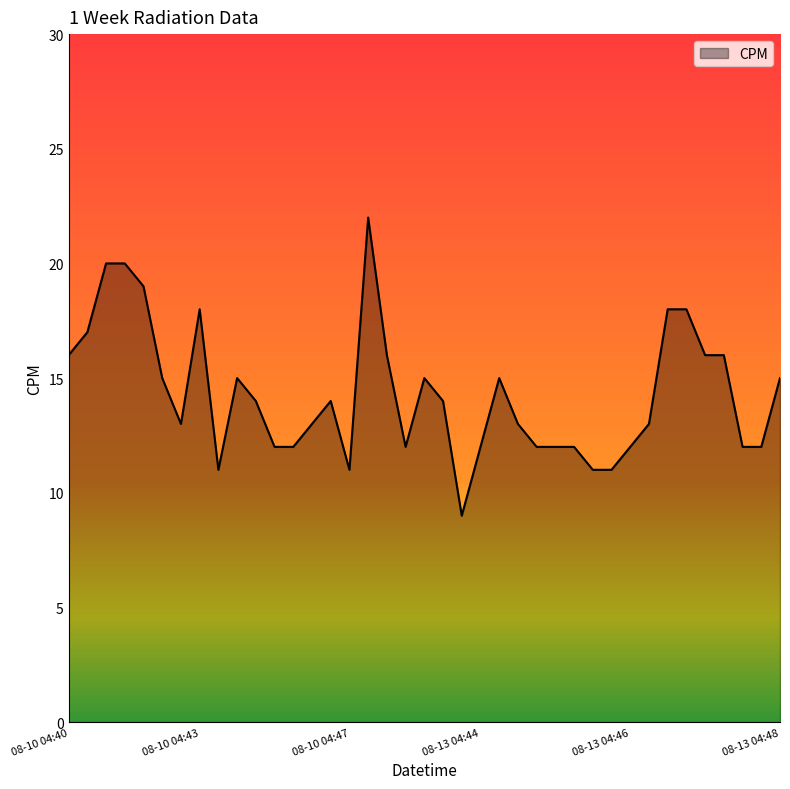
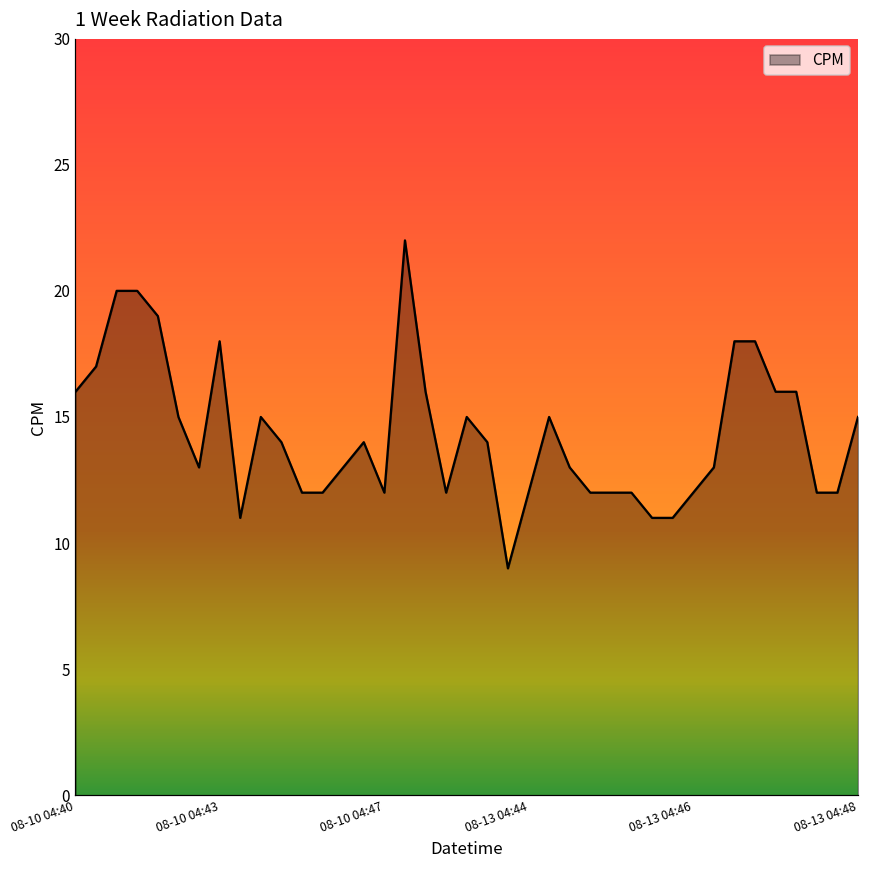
  {
    "08-10 04:40": 16,
    "08-10 04:43": 18,
-   "08-10 04:47": 11,
+   "08-10 04:47": 12,
    "08-13 04:44": 12,
    "08-13 04:46": 12,
    "08-13 04:48": 15
  }
